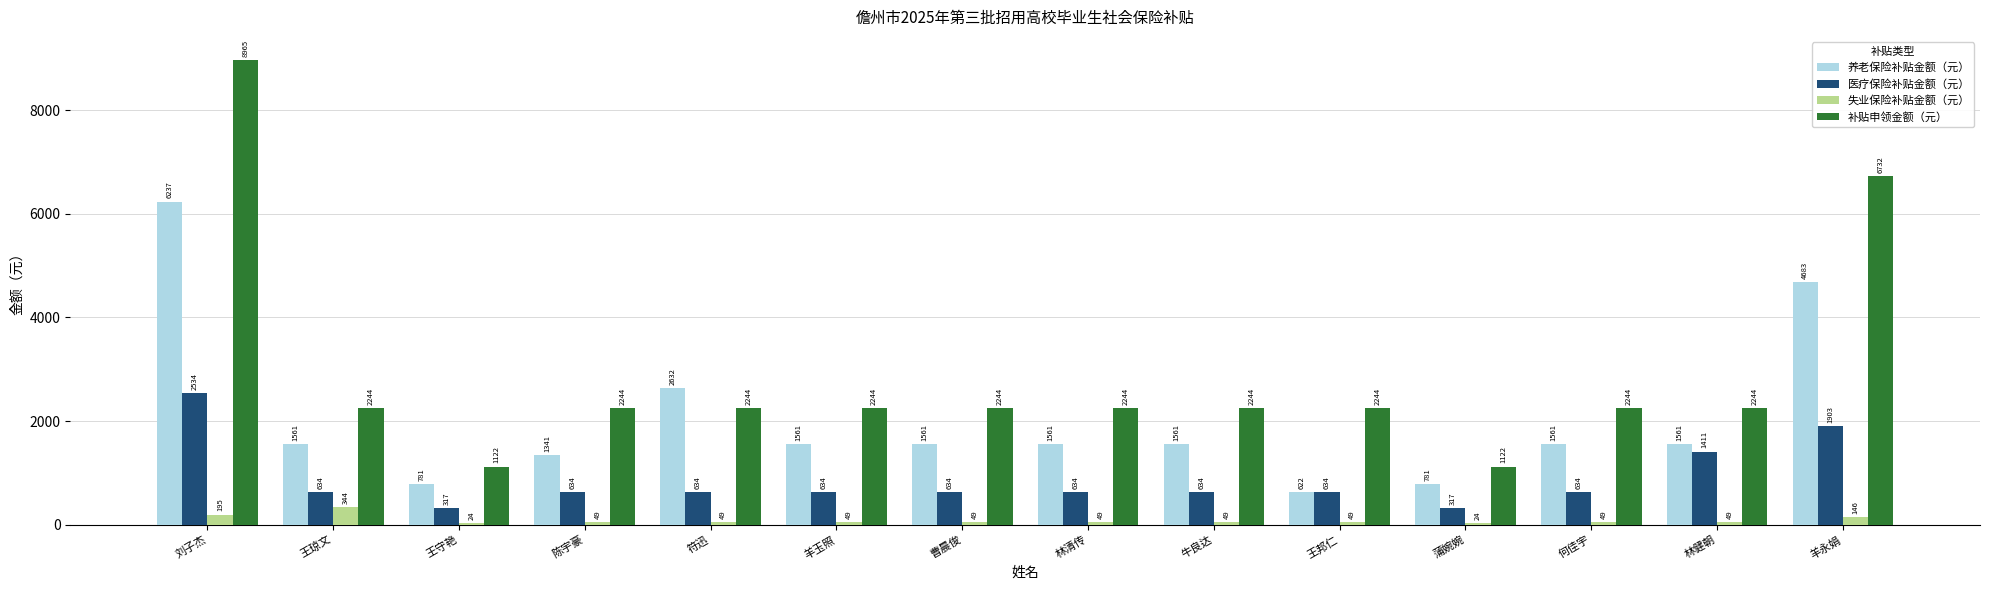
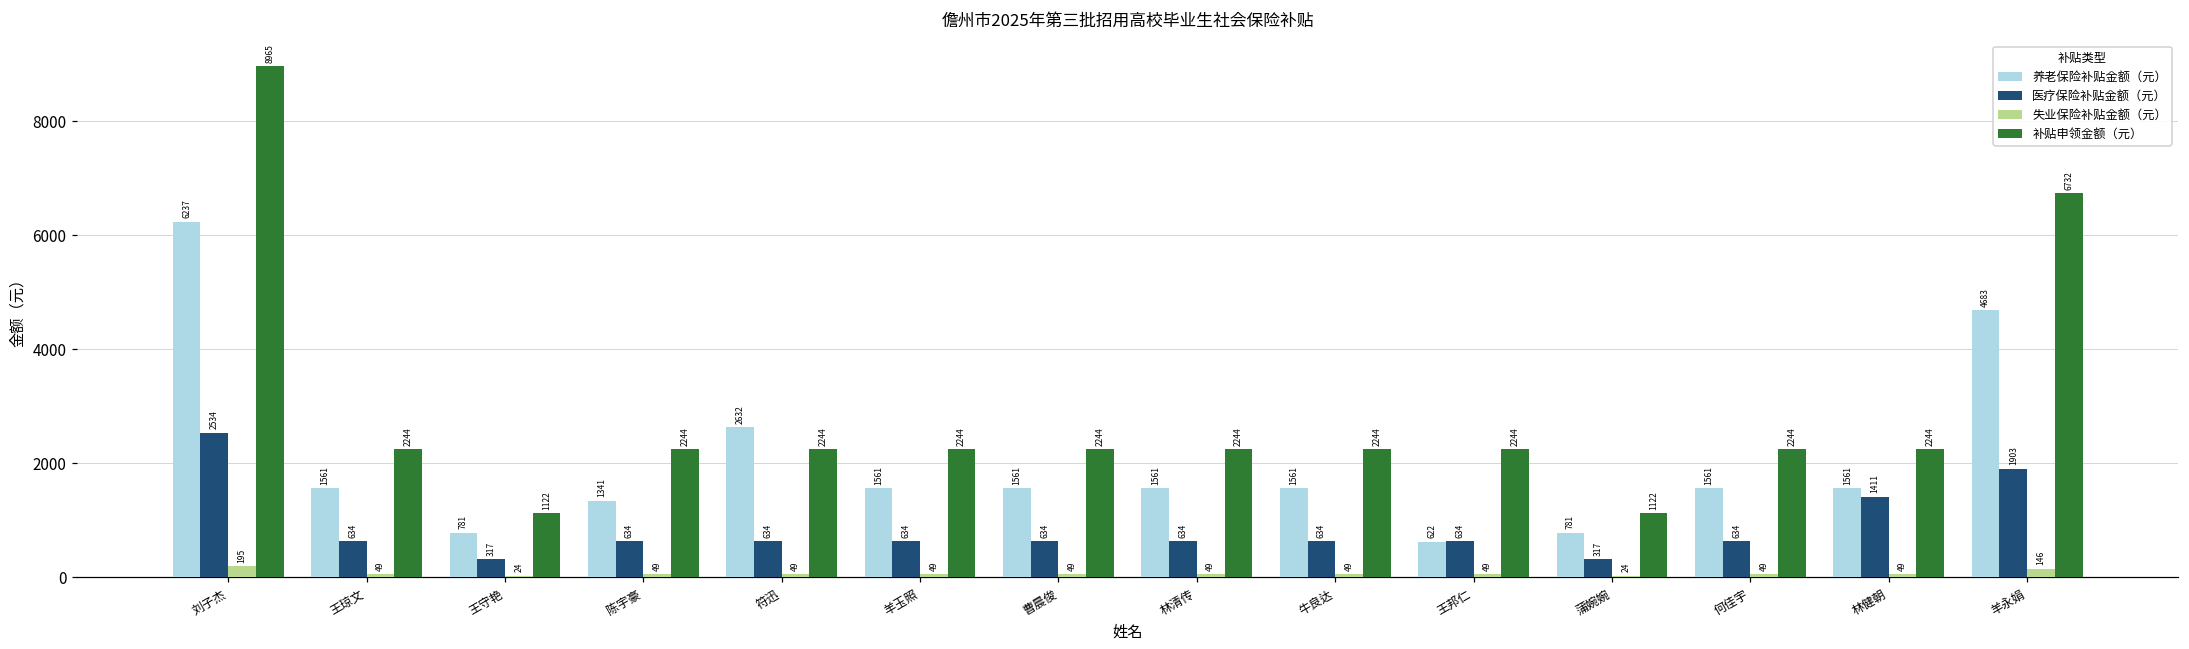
  {
    "养老保险补贴金额（元）": {
      "刘子杰": 6237,
      "王琼文": 1561,
      "王守艳": 781,
      "陈宇豪": 1341,
      "符迅": 2632,
      "羊玉照": 1561,
      "曹晨俊": 1561,
      "林清传": 1561,
      "牛良达": 1561,
      "王邦仁": 622,
      "蒲婉婉": 781,
      "何佳宇": 1561,
      "林健朝": 1561,
      "羊永娟": 4683
    },
    "医疗保险补贴金额（元）": {
      "刘子杰": 2534,
      "王琼文": 634,
      "王守艳": 317,
      "陈宇豪": 634,
      "符迅": 634,
      "羊玉照": 634,
      "曹晨俊": 634,
      "林清传": 634,
      "牛良达": 634,
      "王邦仁": 634,
      "蒲婉婉": 317,
      "何佳宇": 634,
      "林健朝": 1411,
      "羊永娟": 1903
    },
    "失业保险补贴金额（元）": {
      "刘子杰": 195,
-     "王琼文": 344,
+     "王琼文": 49,
      "王守艳": 24,
      "陈宇豪": 49,
      "符迅": 49,
      "羊玉照": 49,
      "曹晨俊": 49,
      "林清传": 49,
      "牛良达": 49,
      "王邦仁": 49,
      "蒲婉婉": 24,
      "何佳宇": 49,
      "林健朝": 49,
      "羊永娟": 146
    },
    "补贴申领金额（元）": {
      "刘子杰": 8965,
      "王琼文": 2244,
      "王守艳": 1122,
      "陈宇豪": 2244,
      "符迅": 2244,
      "羊玉照": 2244,
      "曹晨俊": 2244,
      "林清传": 2244,
      "牛良达": 2244,
      "王邦仁": 2244,
      "蒲婉婉": 1122,
      "何佳宇": 2244,
      "林健朝": 2244,
      "羊永娟": 6732
    }
  }
